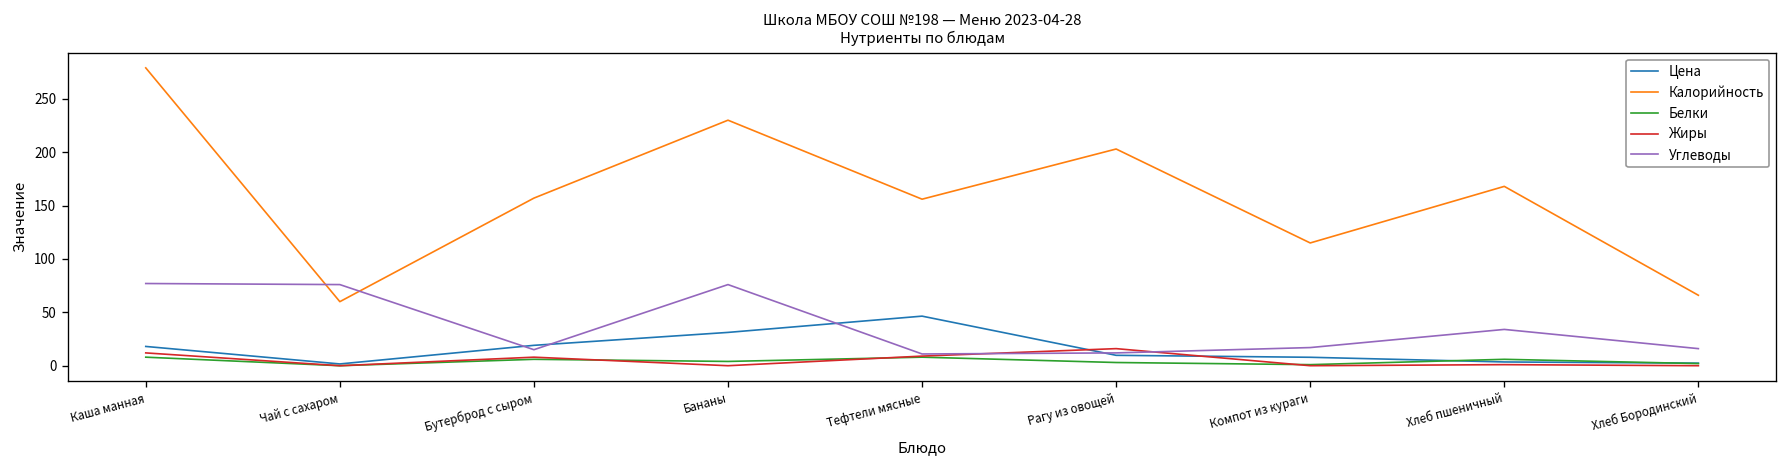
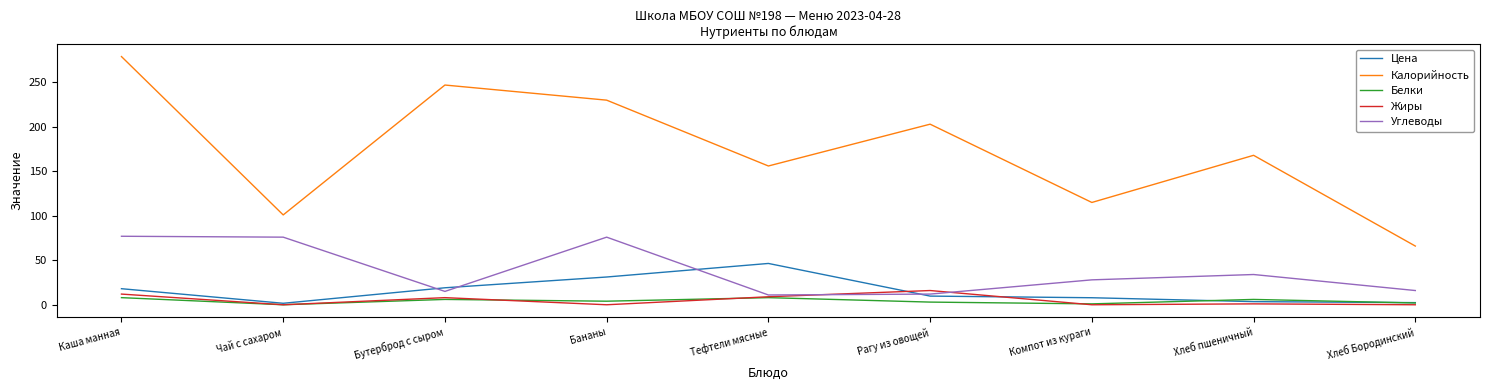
  {
    "Цена": {
      "Каша манная": 20,
      "Бутерброд с сыром": 20,
      "Бананы": 30,
      "Тефтели мясные": 50,
      "Компот из кураги": 10
    },
    "Калорийность": {
      "Каша манная": 280,
-     "Чай с сахаром": 60,
-     "Бутерброд с сыром": 160,
+     "Чай с сахаром": 100,
+     "Бутерброд с сыром": 250,
      "Бананы": 230,
      "Тефтели мясные": 160,
      "Рагу из овощей": 200,
      "Компот из кураги": 120,
      "Хлеб пшеничный": 170,
      "Хлеб Бородинский": 70
    },
    "Белки": {
      "Каша манная": 10,
      "Бананы": 0,
      "Рагу из овощей": 0
    },
    "Жиры": {
      "Каша манная": 10,
      "Бананы": 0,
      "Рагу из овощей": 20
    },
    "Углеводы": {
      "Каша манная": 80,
      "Чай с сахаром": 80,
      "Бутерброд с сыром": 20,
      "Бананы": 80,
-     "Компот из кураги": 20,
+     "Компот из кураги": 30,
      "Хлеб пшеничный": 30,
      "Хлеб Бородинский": 20
    }
  }
